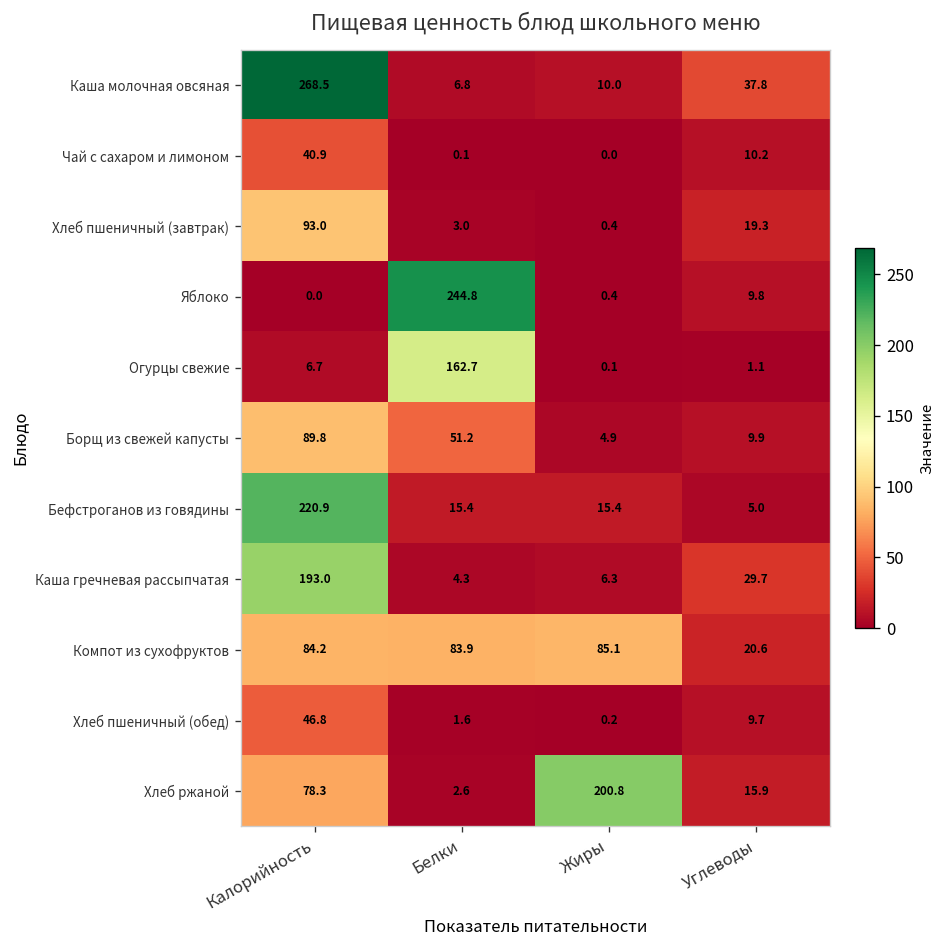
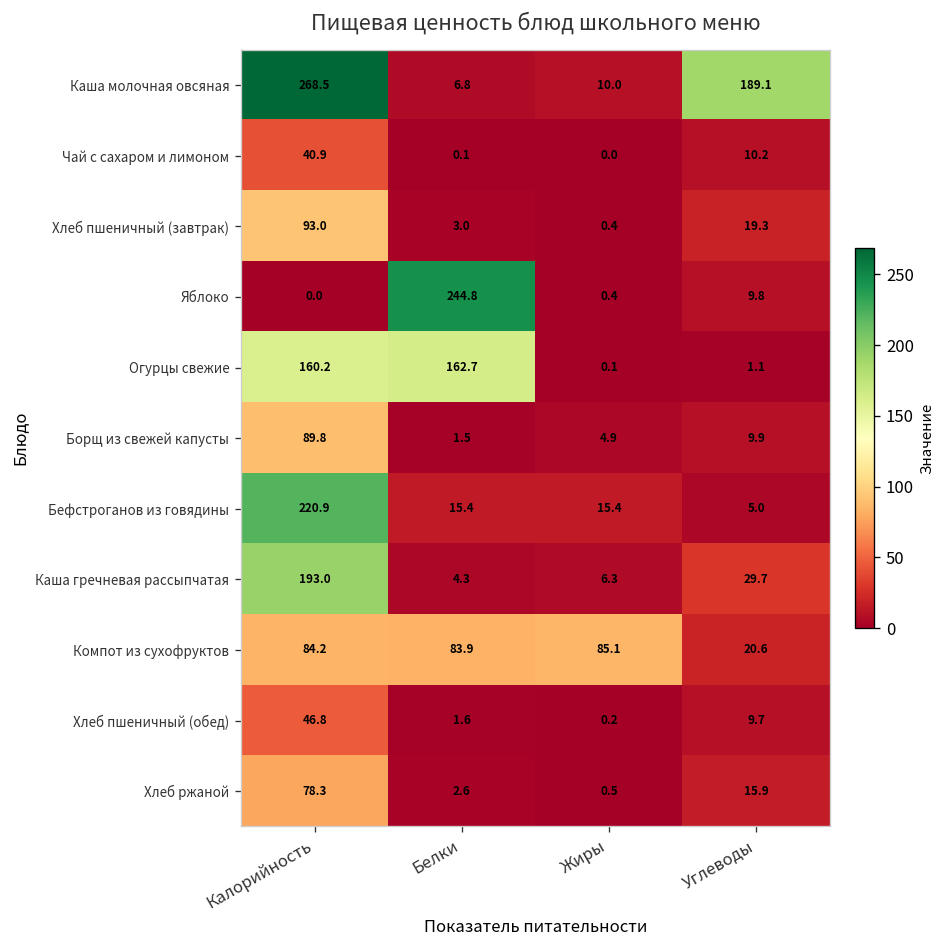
  {
    "Каша молочная овсяная": {
      "Калорийность": 268.5,
      "Белки": 6.8,
      "Жиры": 10.0,
-     "Углеводы": 37.8
+     "Углеводы": 189.1
    },
    "Чай с сахаром и лимоном": {
      "Калорийность": 40.9,
      "Белки": 0.1,
      "Жиры": 0.0,
      "Углеводы": 10.2
    },
    "Хлеб пшеничный (завтрак)": {
      "Калорийность": 93.0,
      "Белки": 3.0,
      "Жиры": 0.4,
      "Углеводы": 19.3
    },
    "Яблоко": {
      "Калорийность": 0.0,
      "Белки": 244.8,
      "Жиры": 0.4,
      "Углеводы": 9.8
    },
    "Огурцы свежие": {
-     "Калорийность": 6.7,
+     "Калорийность": 160.2,
      "Белки": 162.7,
      "Жиры": 0.1,
      "Углеводы": 1.1
    },
    "Борщ из свежей капусты": {
      "Калорийность": 89.8,
-     "Белки": 51.2,
+     "Белки": 1.5,
      "Жиры": 4.9,
      "Углеводы": 9.9
    },
    "Бефстроганов из говядины": {
      "Калорийность": 220.9,
      "Белки": 15.4,
      "Жиры": 15.4,
      "Углеводы": 5.0
    },
    "Каша гречневая рассыпчатая": {
      "Калорийность": 193.0,
      "Белки": 4.3,
      "Жиры": 6.3,
      "Углеводы": 29.7
    },
    "Компот из сухофруктов": {
      "Калорийность": 84.2,
      "Белки": 83.9,
      "Жиры": 85.1,
      "Углеводы": 20.6
    },
    "Хлеб пшеничный (обед)": {
      "Калорийность": 46.8,
      "Белки": 1.6,
      "Жиры": 0.2,
      "Углеводы": 9.7
    },
    "Хлеб ржаной": {
      "Калорийность": 78.3,
      "Белки": 2.6,
-     "Жиры": 200.8,
+     "Жиры": 0.5,
      "Углеводы": 15.9
    }
  }
